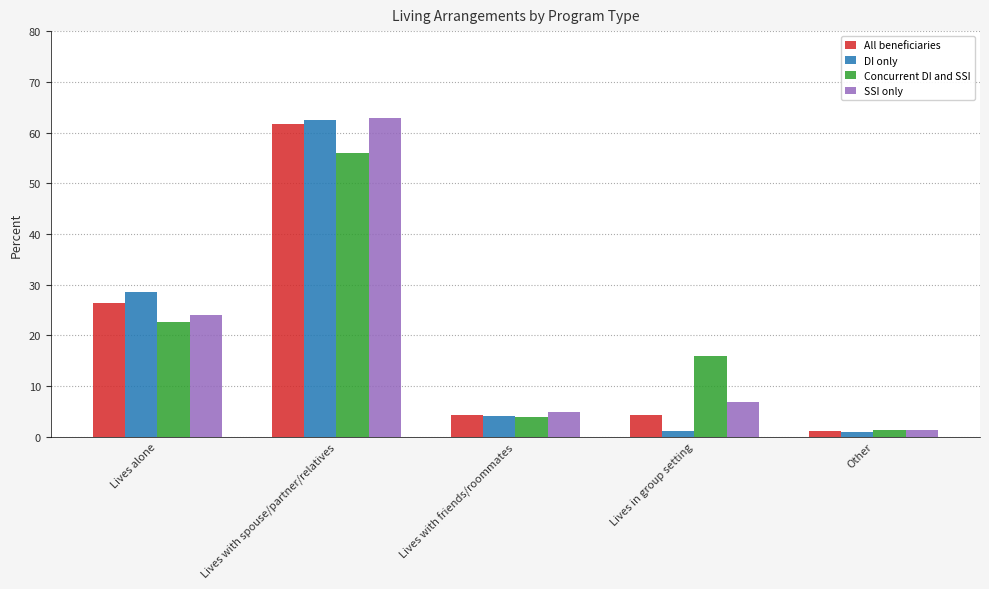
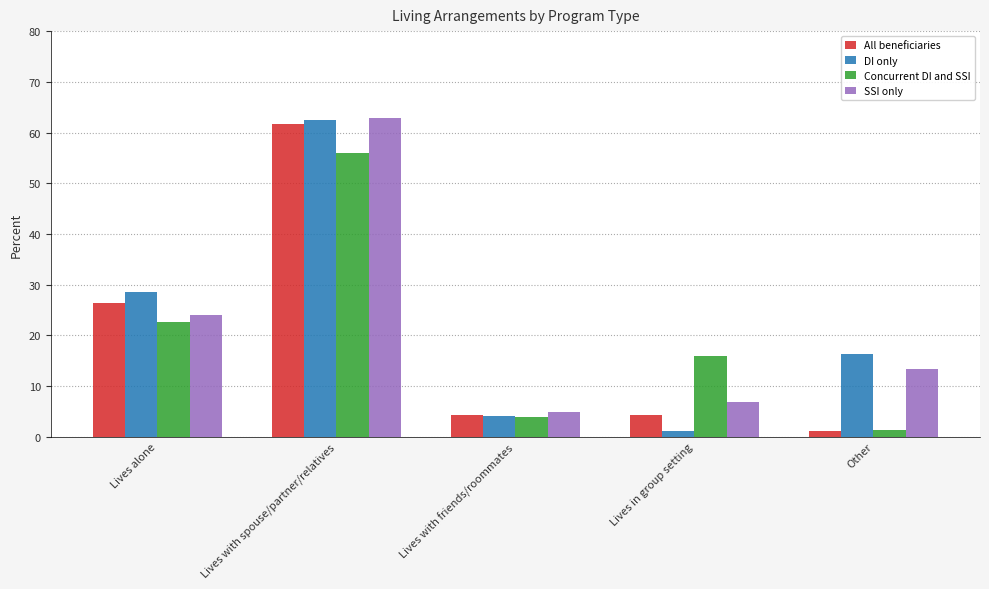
  {
    "All beneficiaries": {
      "Lives alone": 27,
      "Lives with spouse/partner/relatives": 62,
      "Lives with friends/roommates": 4,
      "Lives in group setting": 4,
      "Other": 1
    },
    "DI only": {
      "Lives alone": 29,
      "Lives with spouse/partner/relatives": 62,
      "Lives with friends/roommates": 4,
      "Lives in group setting": 1,
-     "Other": 1
+     "Other": 16
    },
    "Concurrent DI and SSI": {
      "Lives alone": 23,
      "Lives with spouse/partner/relatives": 56,
      "Lives with friends/roommates": 4,
      "Lives in group setting": 16,
      "Other": 1
    },
    "SSI only": {
      "Lives alone": 24,
      "Lives with spouse/partner/relatives": 63,
      "Lives with friends/roommates": 5,
      "Lives in group setting": 7,
-     "Other": 1
+     "Other": 13
    }
  }
